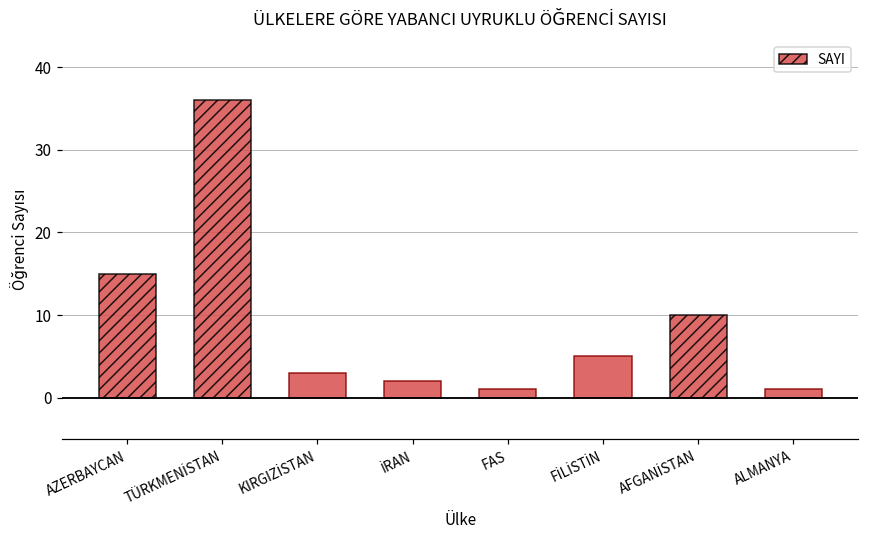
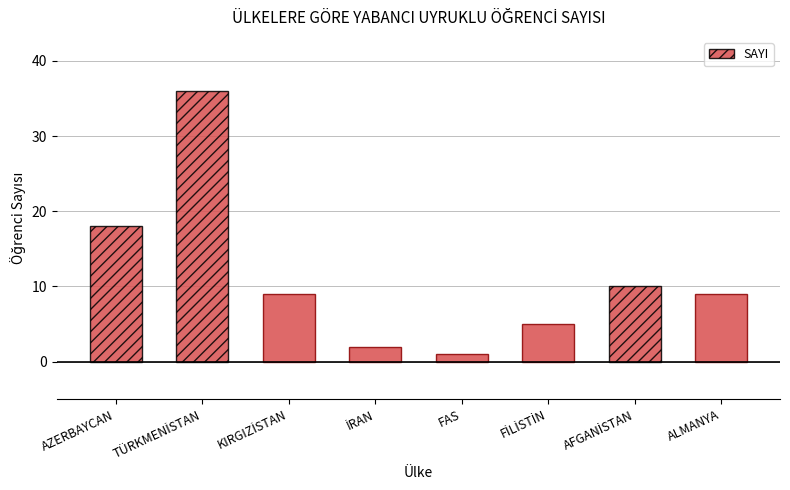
  {
-   "AZERBAYCAN": 15,
+   "AZERBAYCAN": 18,
    "TÜRKMENİSTAN": 36,
-   "KIRGIZİSTAN": 3,
+   "KIRGIZİSTAN": 9,
    "İRAN": 2,
    "FAS": 1,
    "FİLİSTİN": 5,
    "AFGANİSTAN": 10,
-   "ALMANYA": 1
+   "ALMANYA": 9
  }
